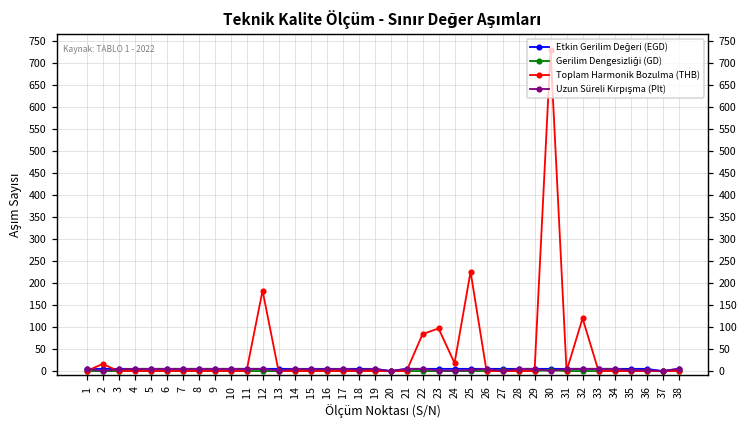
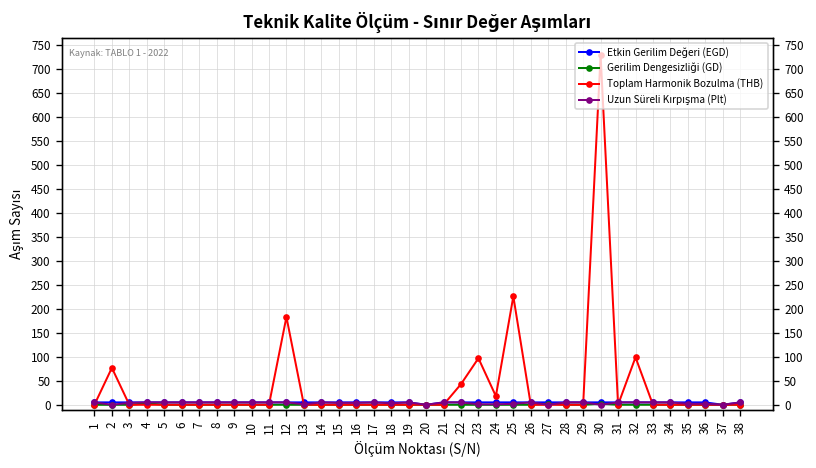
  {
    "Toplam Harmonik Bozulma (THB)": {
-     "2": 20,
+     "2": 80,
      "12": 180,
-     "22": 80,
+     "22": 40,
      "23": 100,
      "24": 20,
      "25": 230,
-     "32": 120
+     "32": 100
    }
  }
